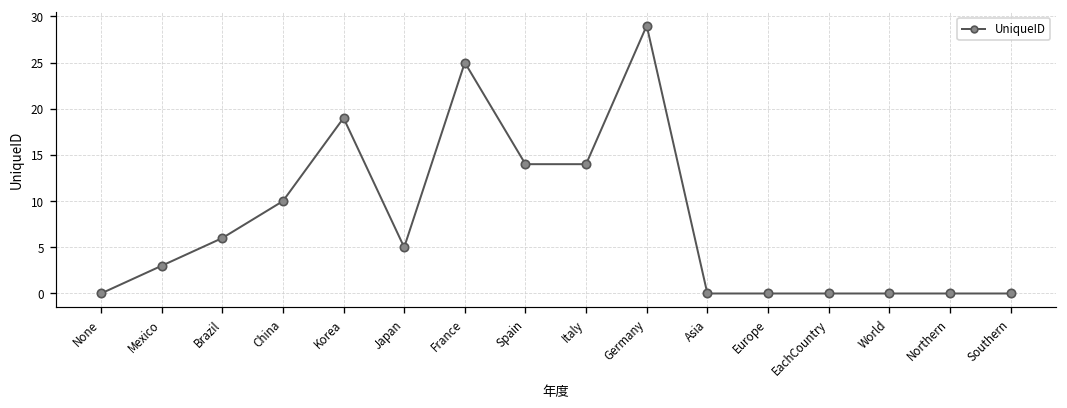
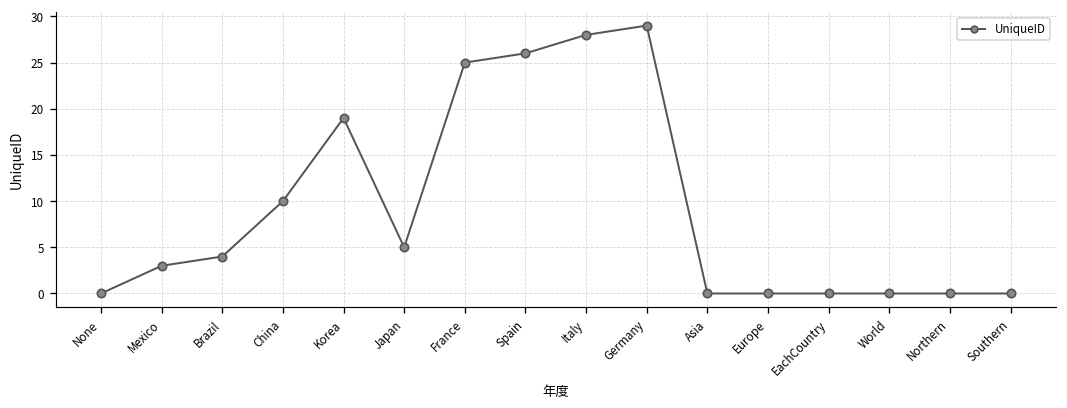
  {
    "None": 0,
    "Mexico": 3,
-   "Brazil": 6,
+   "Brazil": 4,
    "China": 10,
    "Korea": 19,
    "Japan": 5,
    "France": 25,
-   "Spain": 14,
-   "Italy": 14,
+   "Spain": 26,
+   "Italy": 28,
    "Germany": 29,
    "Asia": 0,
    "Europe": 0,
    "EachCountry": 0,
    "World": 0,
    "Northern": 0,
    "Southern": 0
  }
